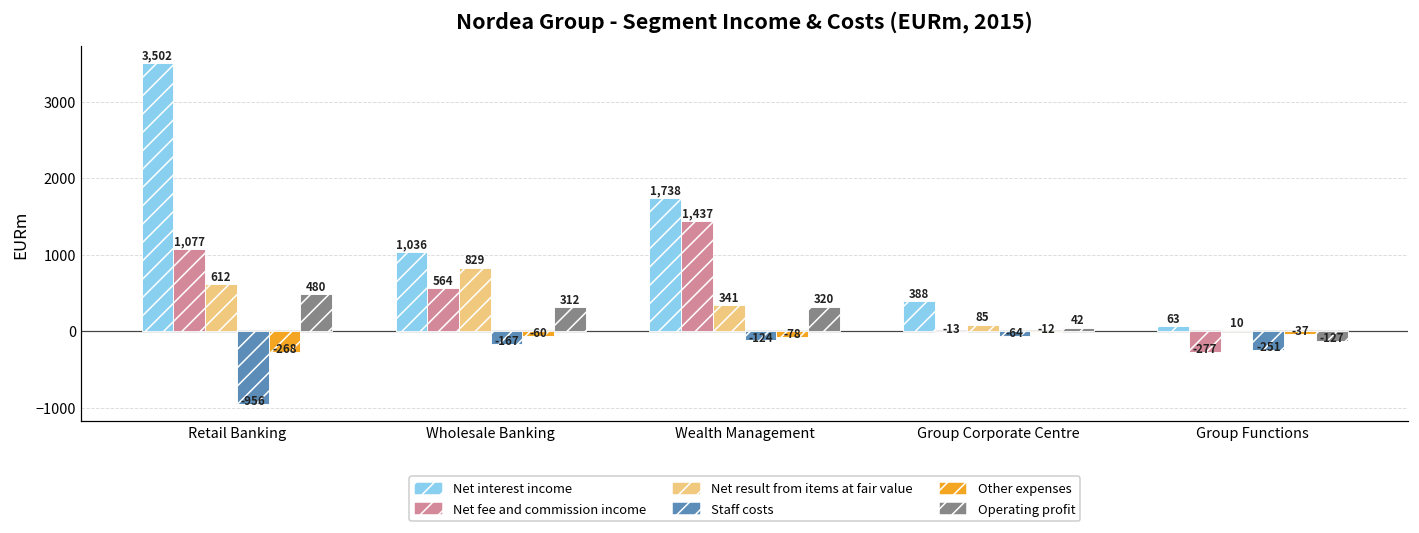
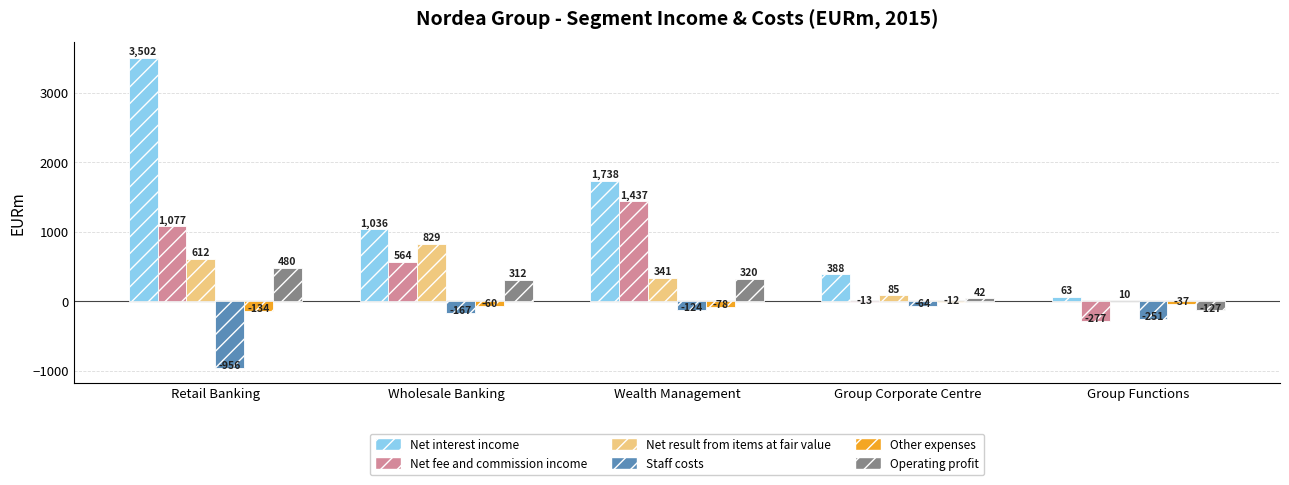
  {
    "Net interest income": {
      "Retail Banking": "3,502",
      "Wholesale Banking": "1,036",
      "Wealth Management": "1,738",
      "Group Corporate Centre": "388",
      "Group Functions": "63"
    },
    "Net fee and commission income": {
      "Retail Banking": "1,077",
      "Wholesale Banking": "564",
      "Wealth Management": "1,437",
      "Group Corporate Centre": "-13",
      "Group Functions": "-277"
    },
    "Net result from items at fair value": {
      "Retail Banking": "612",
      "Wholesale Banking": "829",
      "Wealth Management": "341",
      "Group Corporate Centre": "85",
      "Group Functions": "10"
    },
    "Staff costs": {
      "Retail Banking": "-956",
      "Wholesale Banking": "-167",
      "Wealth Management": "-124",
      "Group Corporate Centre": "-64",
      "Group Functions": "-251"
    },
    "Other expenses": {
-     "Retail Banking": "-268",
+     "Retail Banking": "-134",
      "Wholesale Banking": "-60",
      "Wealth Management": "-78",
      "Group Corporate Centre": "-12",
      "Group Functions": "-37"
    },
    "Operating profit": {
      "Retail Banking": "480",
      "Wholesale Banking": "312",
      "Wealth Management": "320",
      "Group Corporate Centre": "42",
      "Group Functions": "-127"
    }
  }
